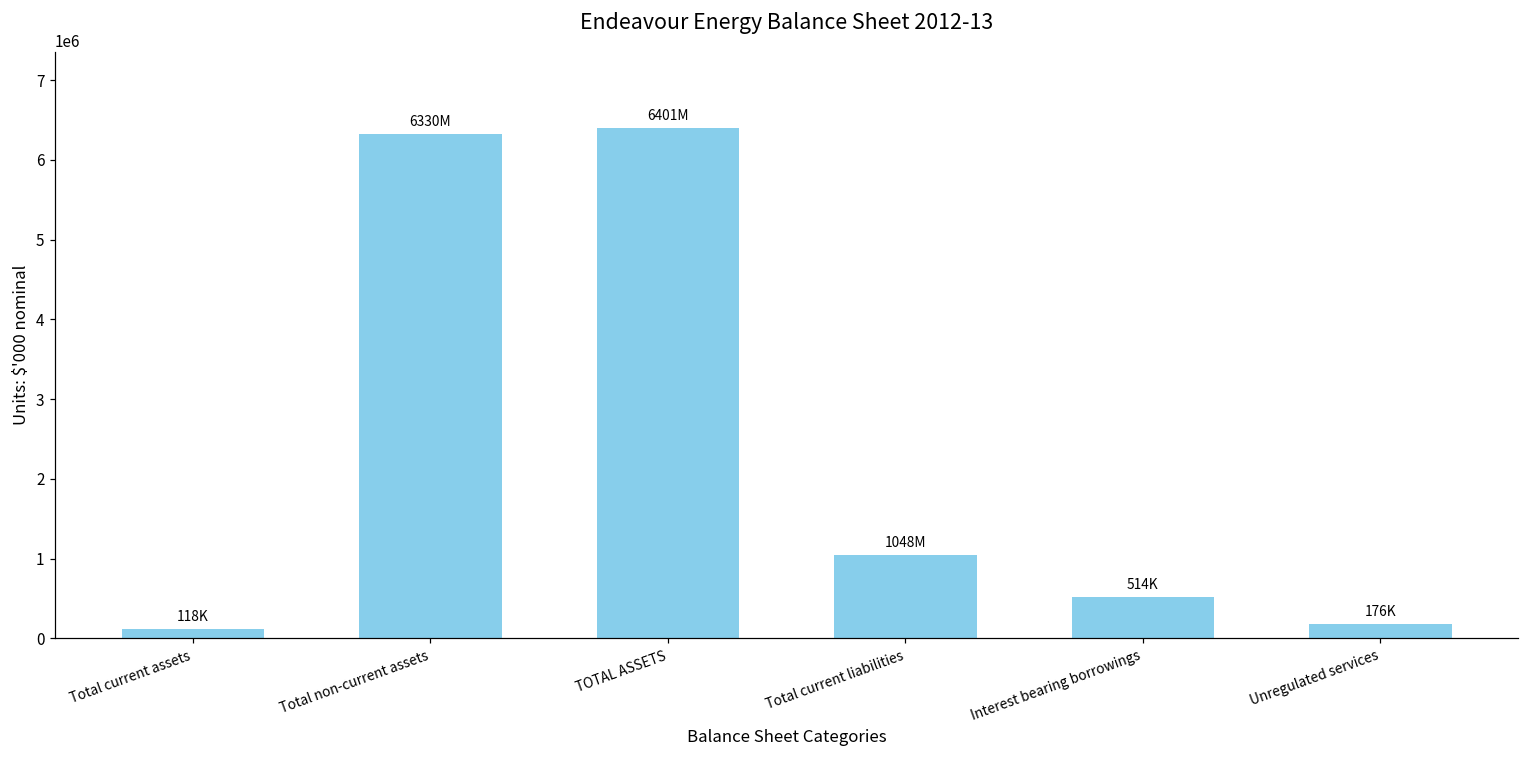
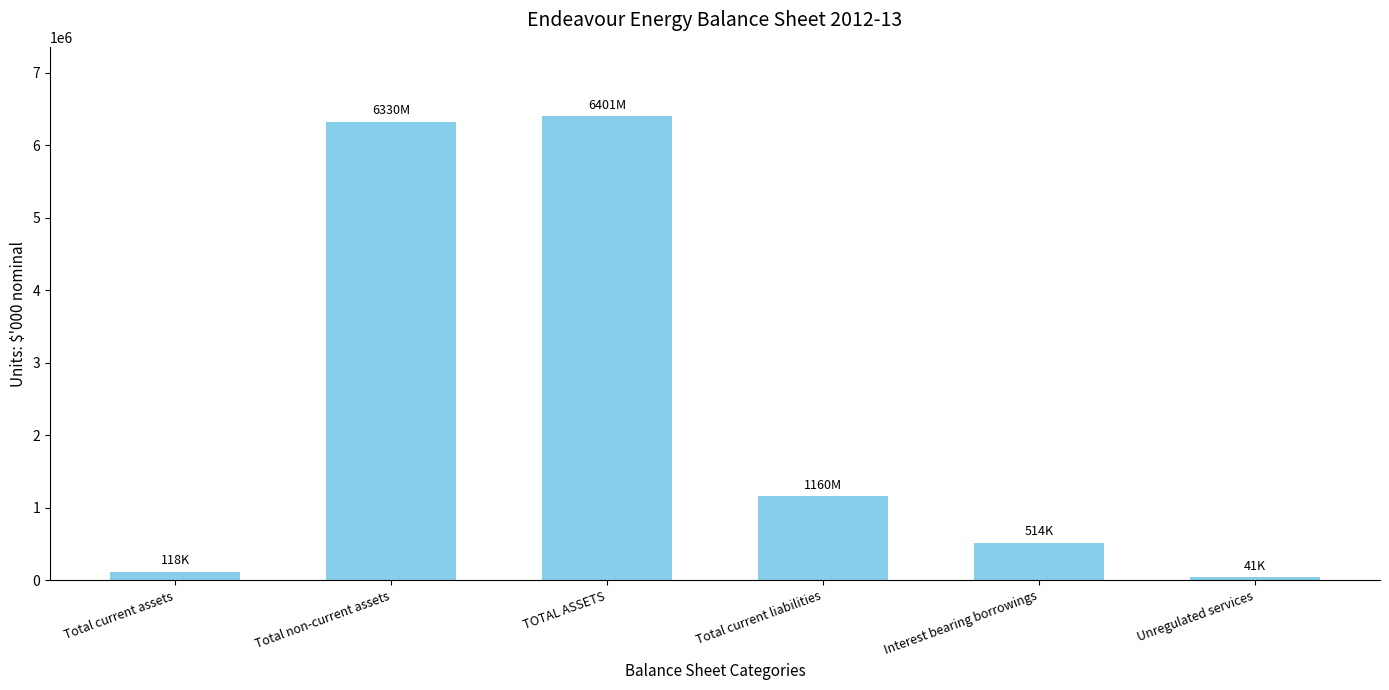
  {
    "Total current assets": "118K",
    "Total non-current assets": "6330M",
    "TOTAL ASSETS": "6401M",
-   "Total current liabilities": "1048M",
+   "Total current liabilities": "1160M",
    "Interest bearing borrowings": "514K",
-   "Unregulated services": "176K"
+   "Unregulated services": "41K"
  }
